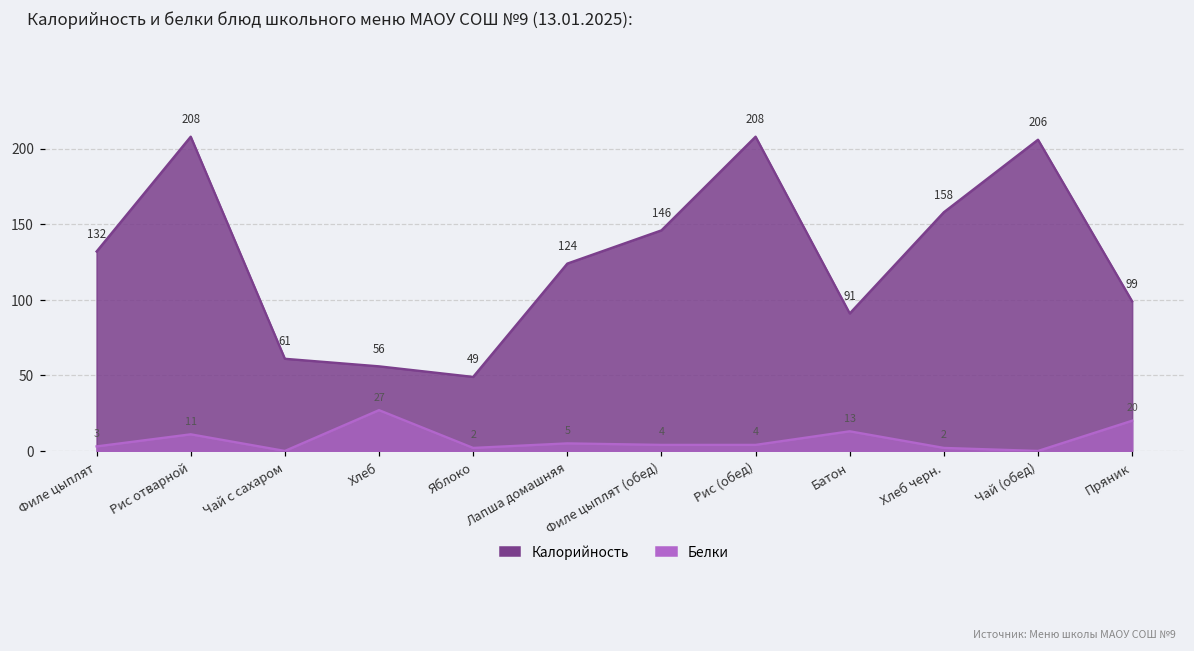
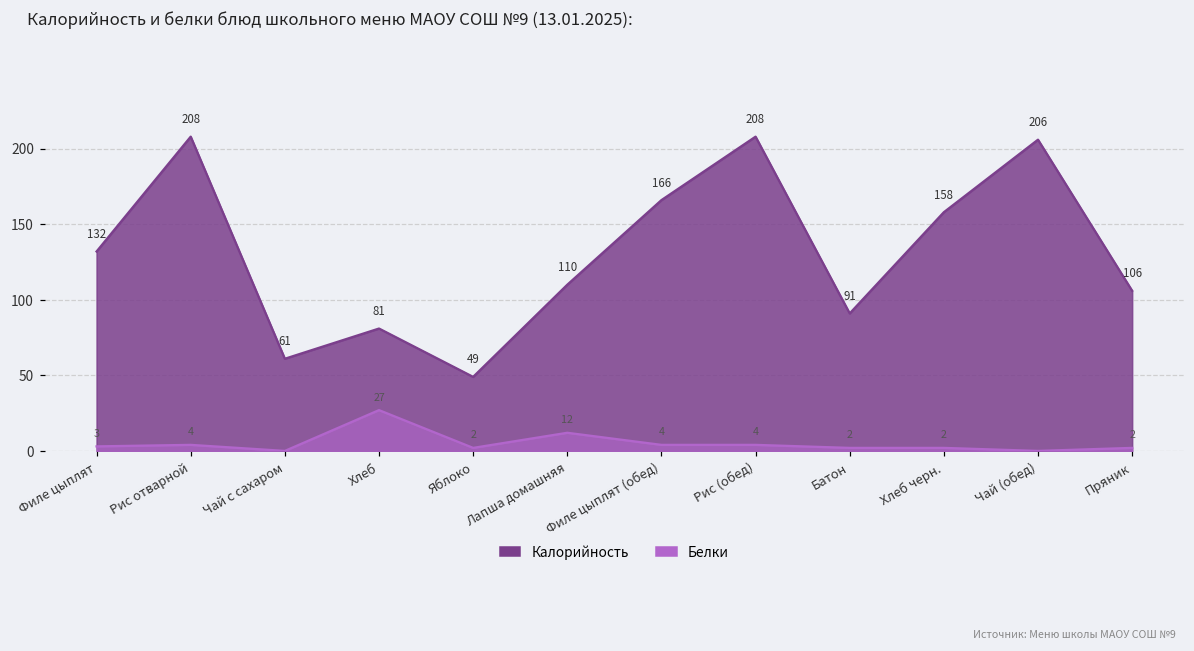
  {
    "Калорийность": {
      "Филе цыплят": 132,
      "Рис отварной": 208,
      "Чай с сахаром": 61,
-     "Хлеб": 56,
+     "Хлеб": 81,
      "Яблоко": 49,
-     "Лапша домашняя": 124,
-     "Филе цыплят (обед)": 146,
+     "Лапша домашняя": 110,
+     "Филе цыплят (обед)": 166,
      "Рис (обед)": 208,
      "Батон": 91,
      "Хлеб черн.": 158,
      "Чай (обед)": 206,
-     "Пряник": 99
+     "Пряник": 106
    },
    "Белки": {
      "Филе цыплят": 3,
-     "Рис отварной": 11,
+     "Рис отварной": 4,
      "Хлеб": 27,
      "Яблоко": 2,
-     "Лапша домашняя": 5,
+     "Лапша домашняя": 12,
      "Филе цыплят (обед)": 4,
      "Рис (обед)": 4,
-     "Батон": 13,
+     "Батон": 2,
      "Хлеб черн.": 2,
-     "Пряник": 20
+     "Пряник": 2
    }
  }
